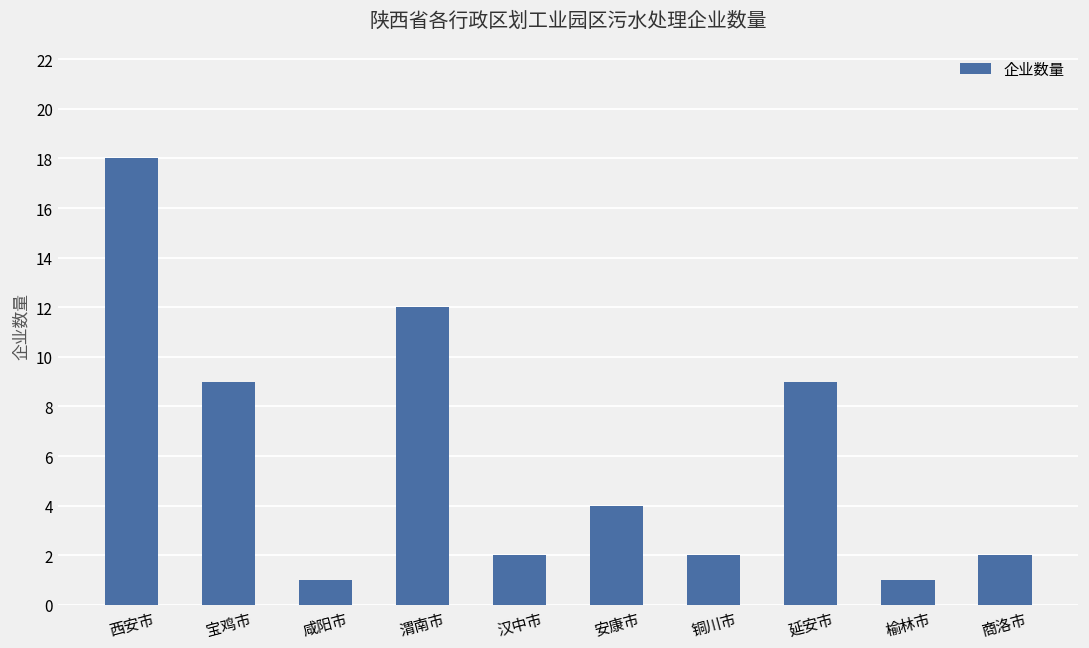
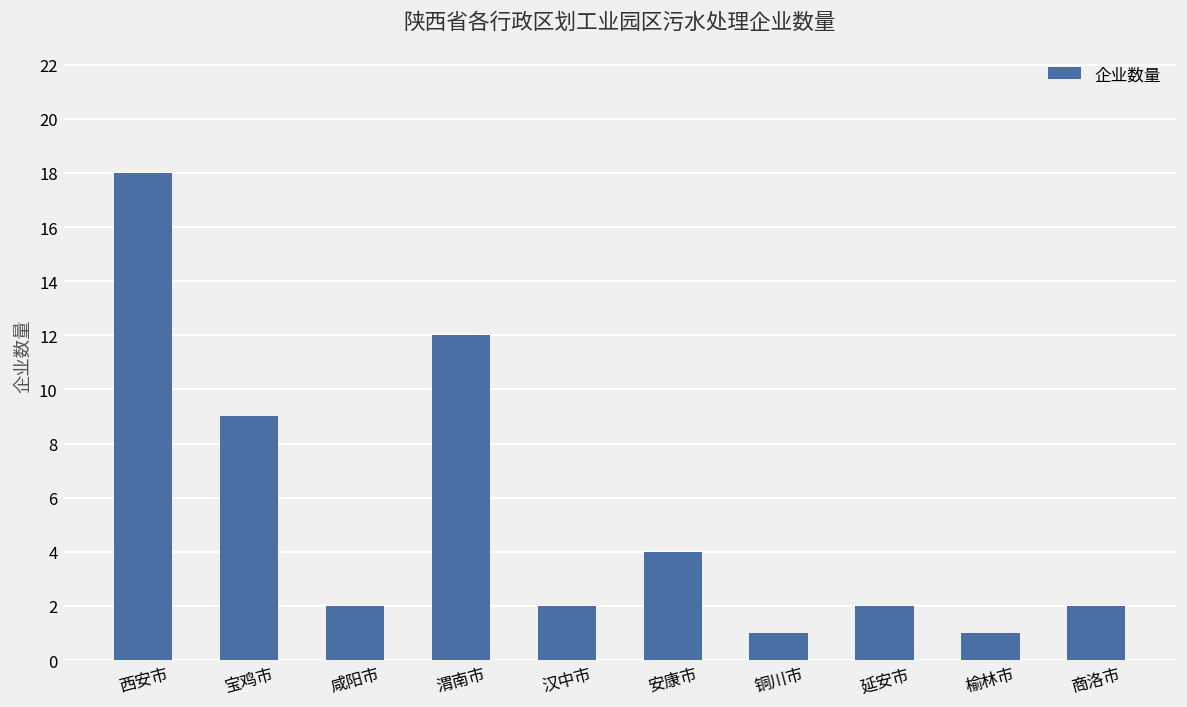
  {
    "西安市": 18,
    "宝鸡市": 9,
-   "咸阳市": 1,
+   "咸阳市": 2,
    "渭南市": 12,
    "汉中市": 2,
    "安康市": 4,
-   "铜川市": 2,
-   "延安市": 9,
+   "铜川市": 1,
+   "延安市": 2,
    "榆林市": 1,
    "商洛市": 2
  }
